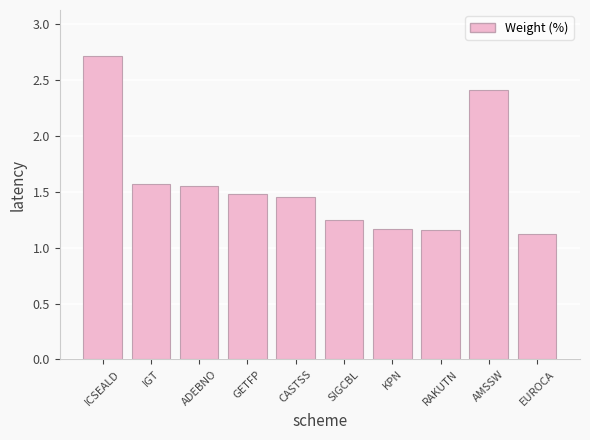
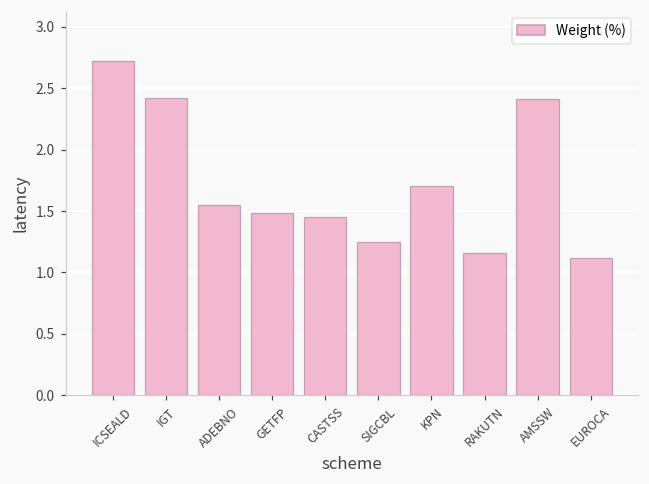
  {
    "ICSEALD": 2.72,
-   "IGT": 1.57,
+   "IGT": 2.42,
    "ADEBNO": 1.55,
    "GETFP": 1.48,
    "CASTSS": 1.45,
    "SIGCBL": 1.25,
-   "KPN": 1.17,
+   "KPN": 1.70,
    "RAKUTN": 1.16,
    "AMSSW": 2.41,
    "EUROCA": 1.12
  }
